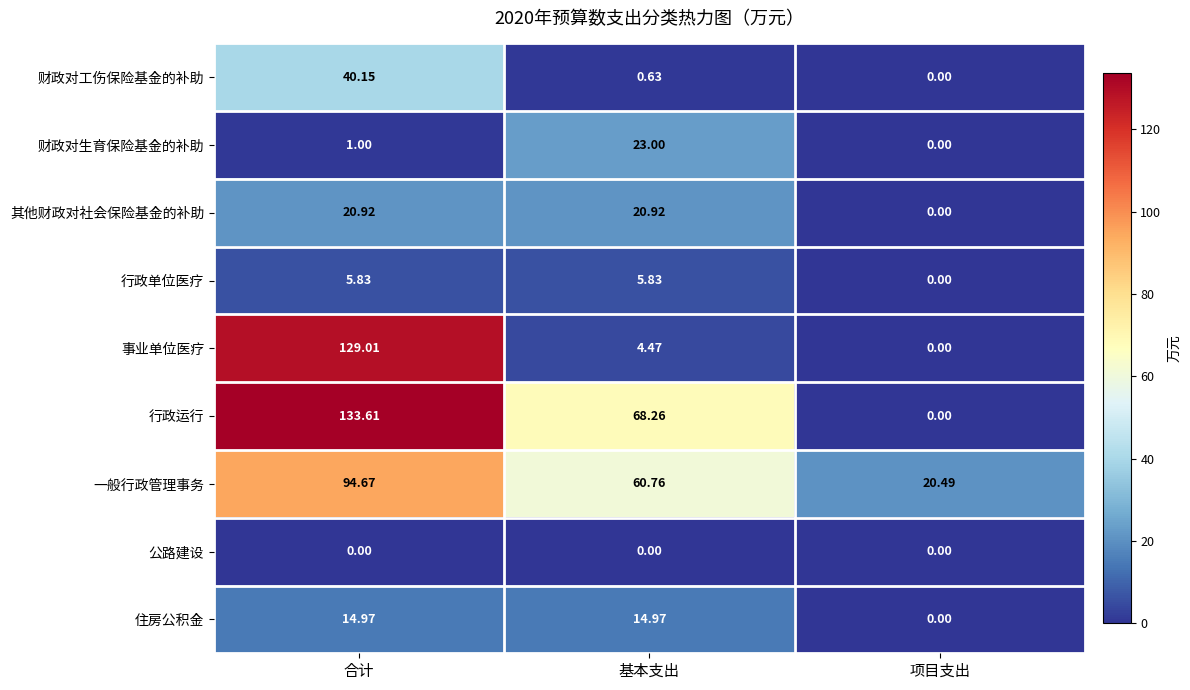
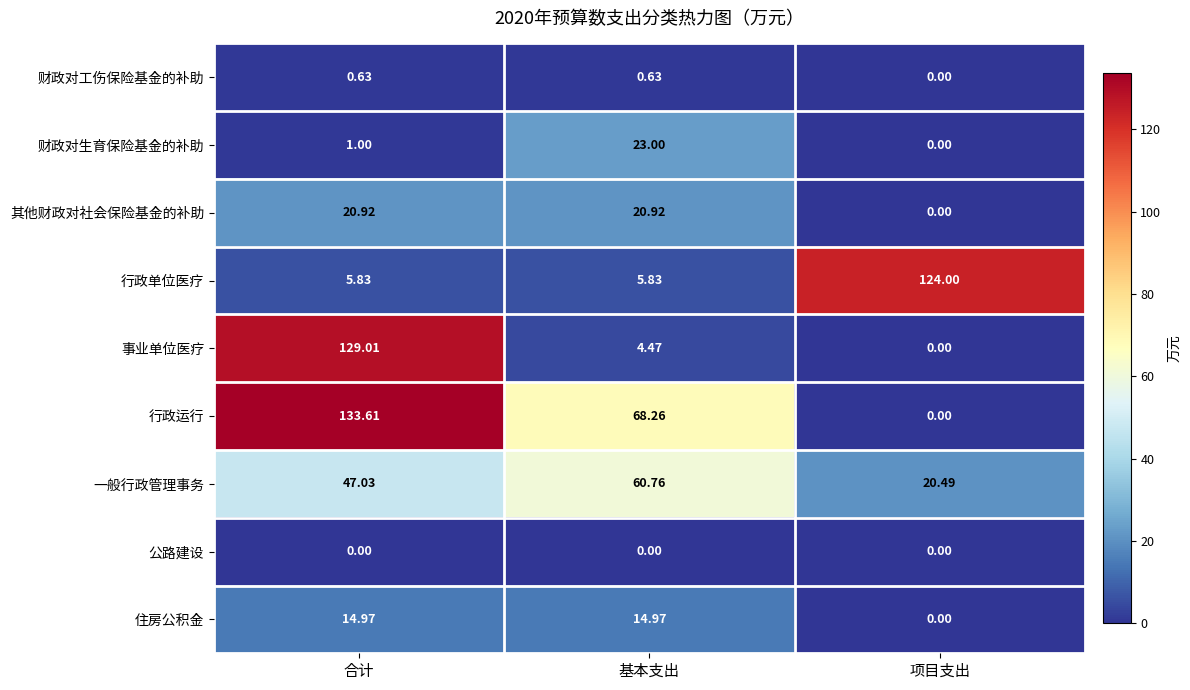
  {
    "财政对工伤保险基金的补助": {
-     "合计": 40.15,
+     "合计": 0.63,
      "基本支出": 0.63,
      "项目支出": 0.00
    },
    "财政对生育保险基金的补助": {
      "合计": 1.00,
      "基本支出": 23.00,
      "项目支出": 0.00
    },
    "其他财政对社会保险基金的补助": {
      "合计": 20.92,
      "基本支出": 20.92,
      "项目支出": 0.00
    },
    "行政单位医疗": {
      "合计": 5.83,
      "基本支出": 5.83,
-     "项目支出": 0.00
+     "项目支出": 124.00
    },
    "事业单位医疗": {
      "合计": 129.01,
      "基本支出": 4.47,
      "项目支出": 0.00
    },
    "行政运行": {
      "合计": 133.61,
      "基本支出": 68.26,
      "项目支出": 0.00
    },
    "一般行政管理事务": {
-     "合计": 94.67,
+     "合计": 47.03,
      "基本支出": 60.76,
      "项目支出": 20.49
    },
    "公路建设": {
      "合计": 0.00,
      "基本支出": 0.00,
      "项目支出": 0.00
    },
    "住房公积金": {
      "合计": 14.97,
      "基本支出": 14.97,
      "项目支出": 0.00
    }
  }
